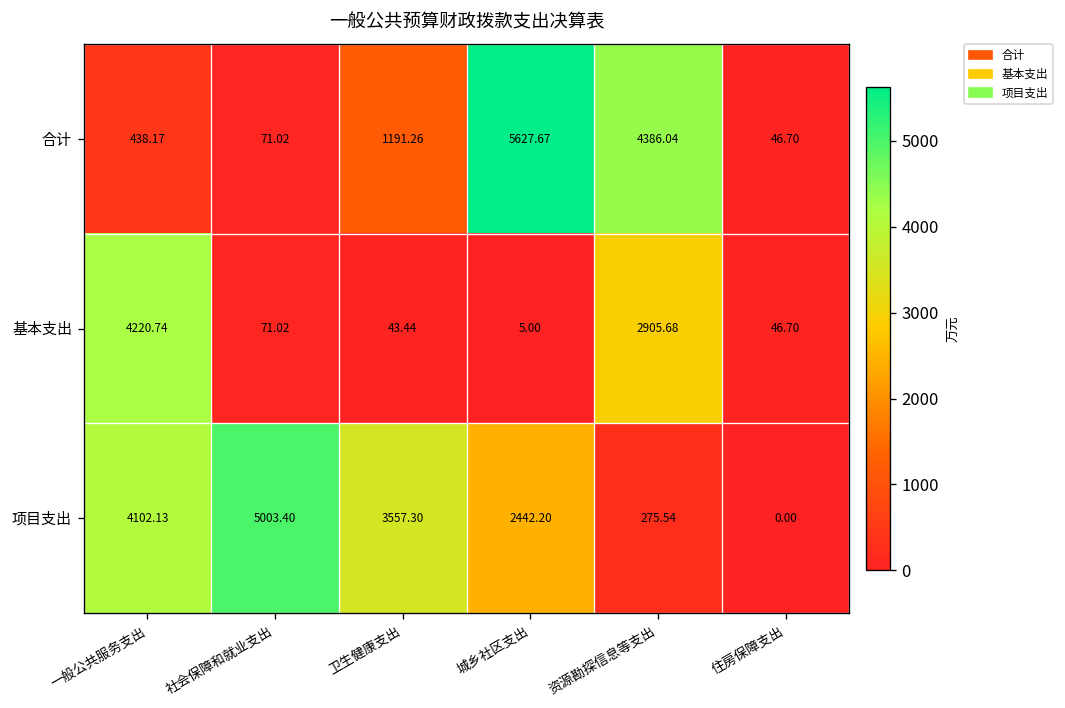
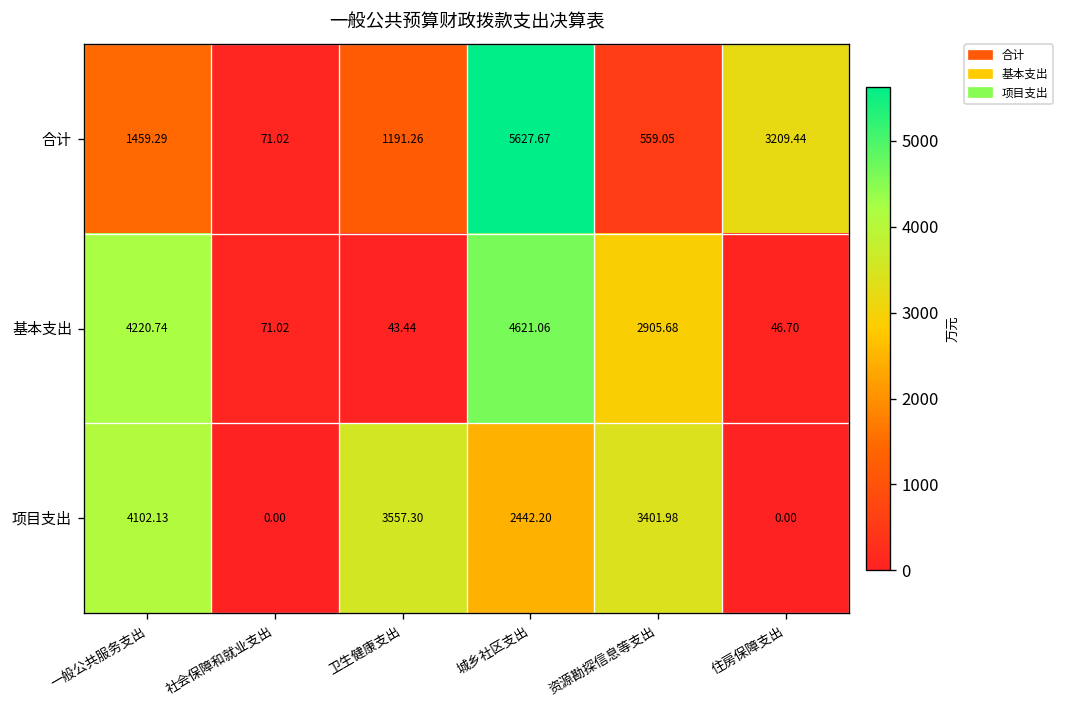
  {
    "合计": {
-     "一般公共服务支出": 438.17,
+     "一般公共服务支出": 1459.29,
      "社会保障和就业支出": 71.02,
      "卫生健康支出": 1191.26,
      "城乡社区支出": 5627.67,
-     "资源勘探信息等支出": 4386.04,
-     "住房保障支出": 46.70
+     "资源勘探信息等支出": 559.05,
+     "住房保障支出": 3209.44
    },
    "基本支出": {
      "一般公共服务支出": 4220.74,
      "社会保障和就业支出": 71.02,
      "卫生健康支出": 43.44,
-     "城乡社区支出": 5.00,
+     "城乡社区支出": 4621.06,
      "资源勘探信息等支出": 2905.68,
      "住房保障支出": 46.70
    },
    "项目支出": {
      "一般公共服务支出": 4102.13,
-     "社会保障和就业支出": 5003.40,
+     "社会保障和就业支出": 0.00,
      "卫生健康支出": 3557.30,
      "城乡社区支出": 2442.20,
-     "资源勘探信息等支出": 275.54,
+     "资源勘探信息等支出": 3401.98,
      "住房保障支出": 0.00
    }
  }
